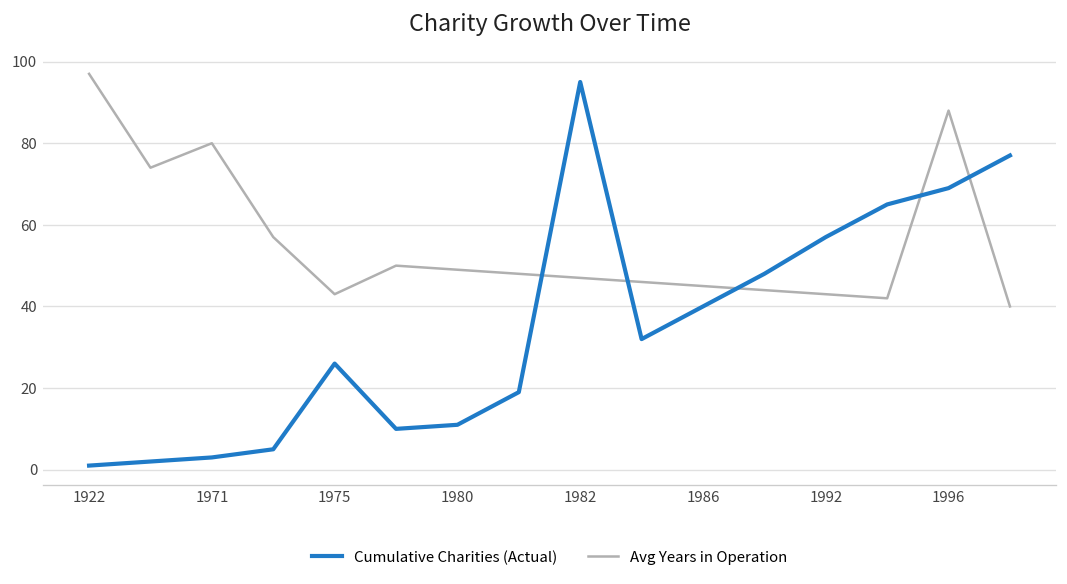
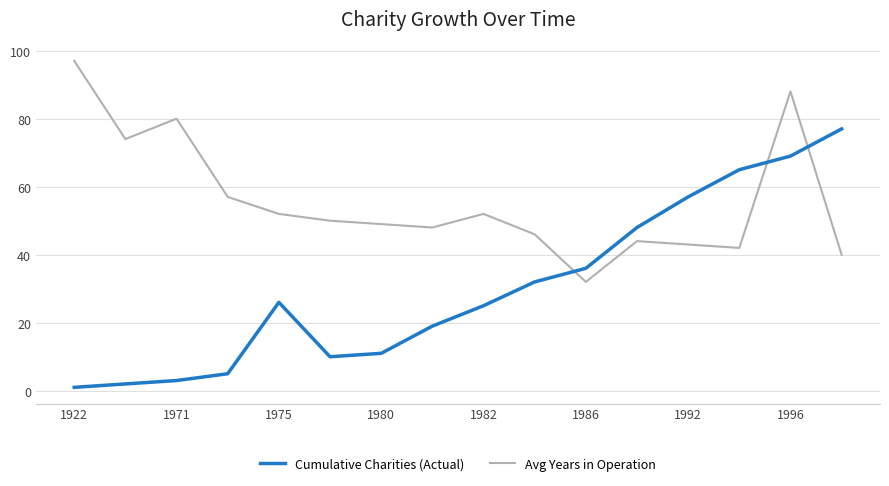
  {
    "Cumulative Charities (Actual)": {
      "1922": 1,
      "1971": 3,
      "1975": 26,
      "1980": 11,
-     "1982": 95,
-     "1986": 40,
+     "1982": 25,
+     "1986": 36,
      "1992": 57,
      "1996": 69
    },
    "Avg Years in Operation": {
      "1922": 97,
      "1971": 80,
-     "1975": 43,
+     "1975": 52,
      "1980": 49,
-     "1982": 47,
-     "1986": 45,
+     "1982": 52,
+     "1986": 32,
      "1992": 43,
      "1996": 88
    }
  }
